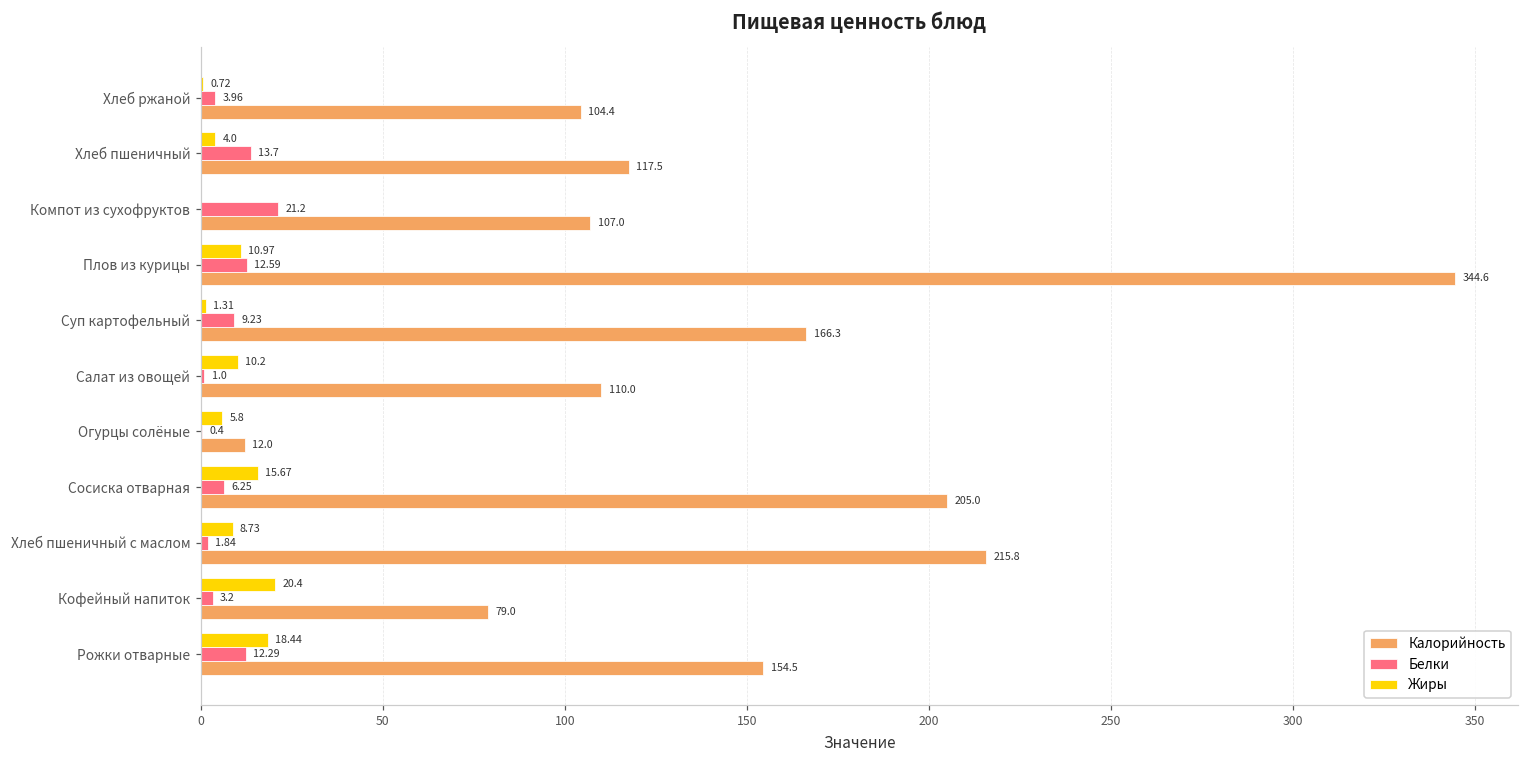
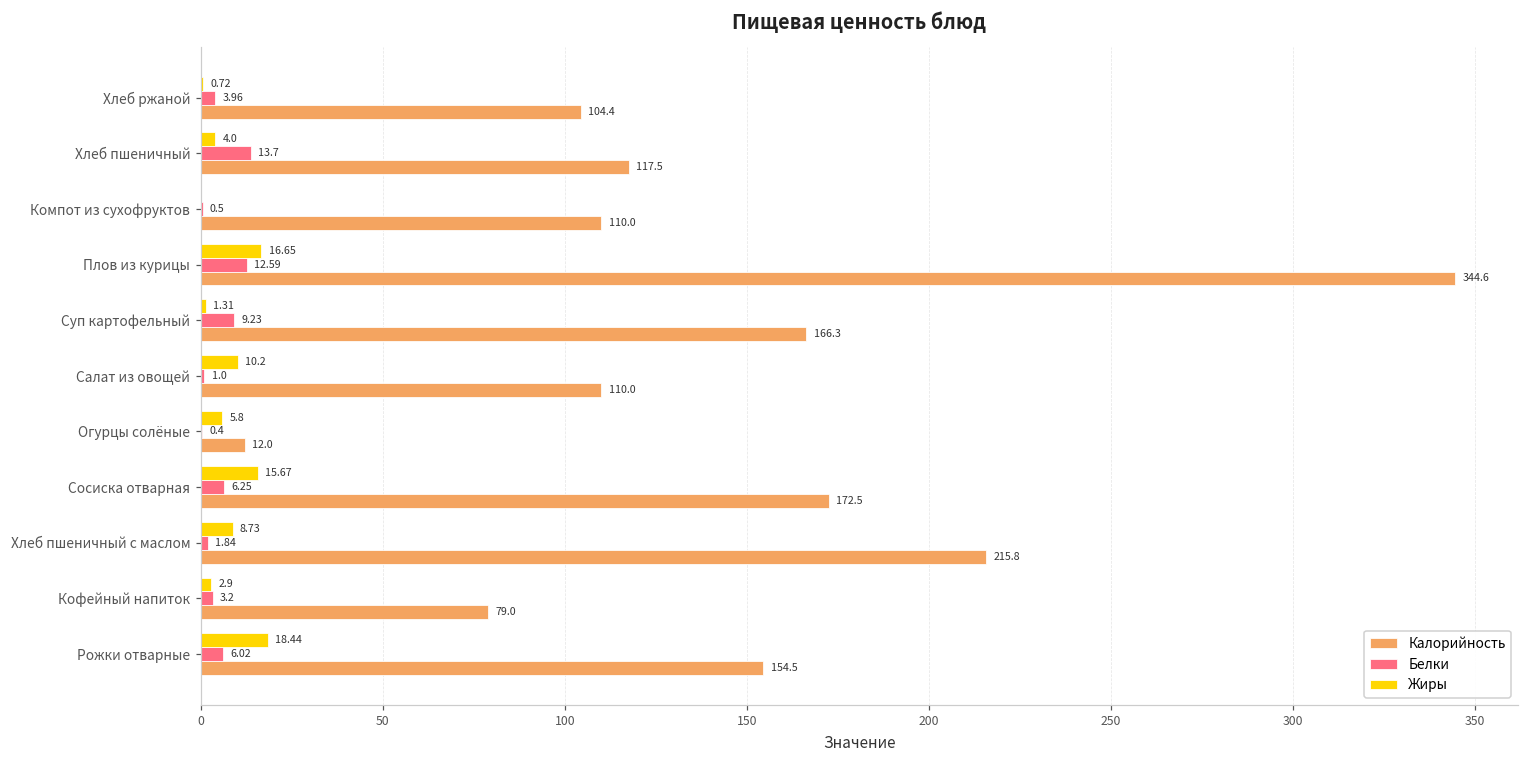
  {
    "Калорийность": {
      "Хлеб ржаной": 104.4,
      "Хлеб пшеничный": 117.5,
-     "Компот из сухофруктов": 107.0,
+     "Компот из сухофруктов": 110.0,
      "Плов из курицы": 344.6,
      "Суп картофельный": 166.3,
      "Салат из овощей": 110.0,
      "Огурцы солёные": 12.0,
-     "Сосиска отварная": 205.0,
+     "Сосиска отварная": 172.5,
      "Хлеб пшеничный с маслом": 215.8,
      "Кофейный напиток": 79.0,
      "Рожки отварные": 154.5
    },
    "Белки": {
      "Хлеб ржаной": 3.96,
      "Хлеб пшеничный": 13.7,
-     "Компот из сухофруктов": 21.2,
+     "Компот из сухофруктов": 0.5,
      "Плов из курицы": 12.59,
      "Суп картофельный": 9.23,
      "Салат из овощей": 1.0,
      "Огурцы солёные": 0.4,
      "Сосиска отварная": 6.25,
      "Хлеб пшеничный с маслом": 1.84,
      "Кофейный напиток": 3.2,
-     "Рожки отварные": 12.29
+     "Рожки отварные": 6.02
    },
    "Жиры": {
      "Хлеб ржаной": 0.72,
      "Хлеб пшеничный": 4.0,
-     "Плов из курицы": 10.97,
+     "Плов из курицы": 16.65,
      "Суп картофельный": 1.31,
      "Салат из овощей": 10.2,
      "Огурцы солёные": 5.8,
      "Сосиска отварная": 15.67,
      "Хлеб пшеничный с маслом": 8.73,
-     "Кофейный напиток": 20.4,
+     "Кофейный напиток": 2.9,
      "Рожки отварные": 18.44
    }
  }
